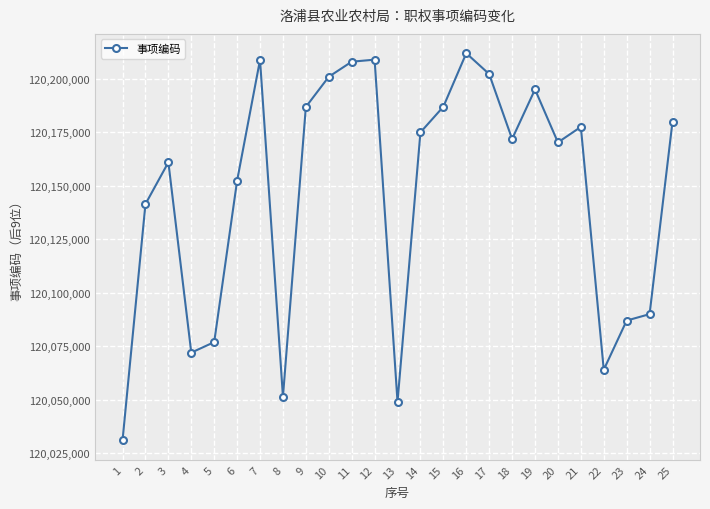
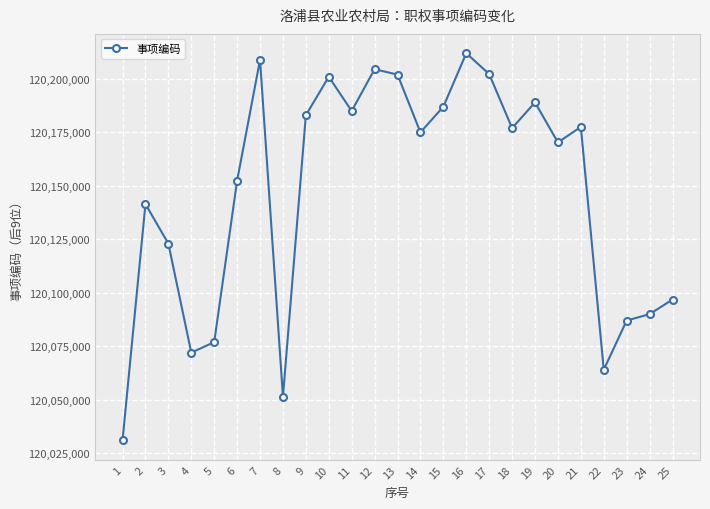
  {
    "1": "120,031,000",
    "2": "120,141,000",
-   "3": "120,161,000",
+   "3": "120,123,000",
    "4": "120,072,000",
    "5": "120,077,000",
    "6": "120,152,000",
    "7": "120,209,000",
    "8": "120,051,000",
-   "9": "120,187,000",
+   "9": "120,183,000",
    "10": "120,201,000",
-   "11": "120,208,000",
-   "12": "120,209,000",
-   "13": "120,049,000",
+   "11": "120,185,000",
+   "12": "120,205,000",
+   "13": "120,202,000",
    "14": "120,175,000",
    "15": "120,187,000",
    "16": "120,212,000",
    "17": "120,202,000",
-   "18": "120,172,000",
-   "19": "120,195,000",
+   "18": "120,177,000",
+   "19": "120,189,000",
    "20": "120,170,000",
    "21": "120,178,000",
    "22": "120,064,000",
    "23": "120,087,000",
    "24": "120,090,000",
-   "25": "120,180,000"
+   "25": "120,097,000"
  }
